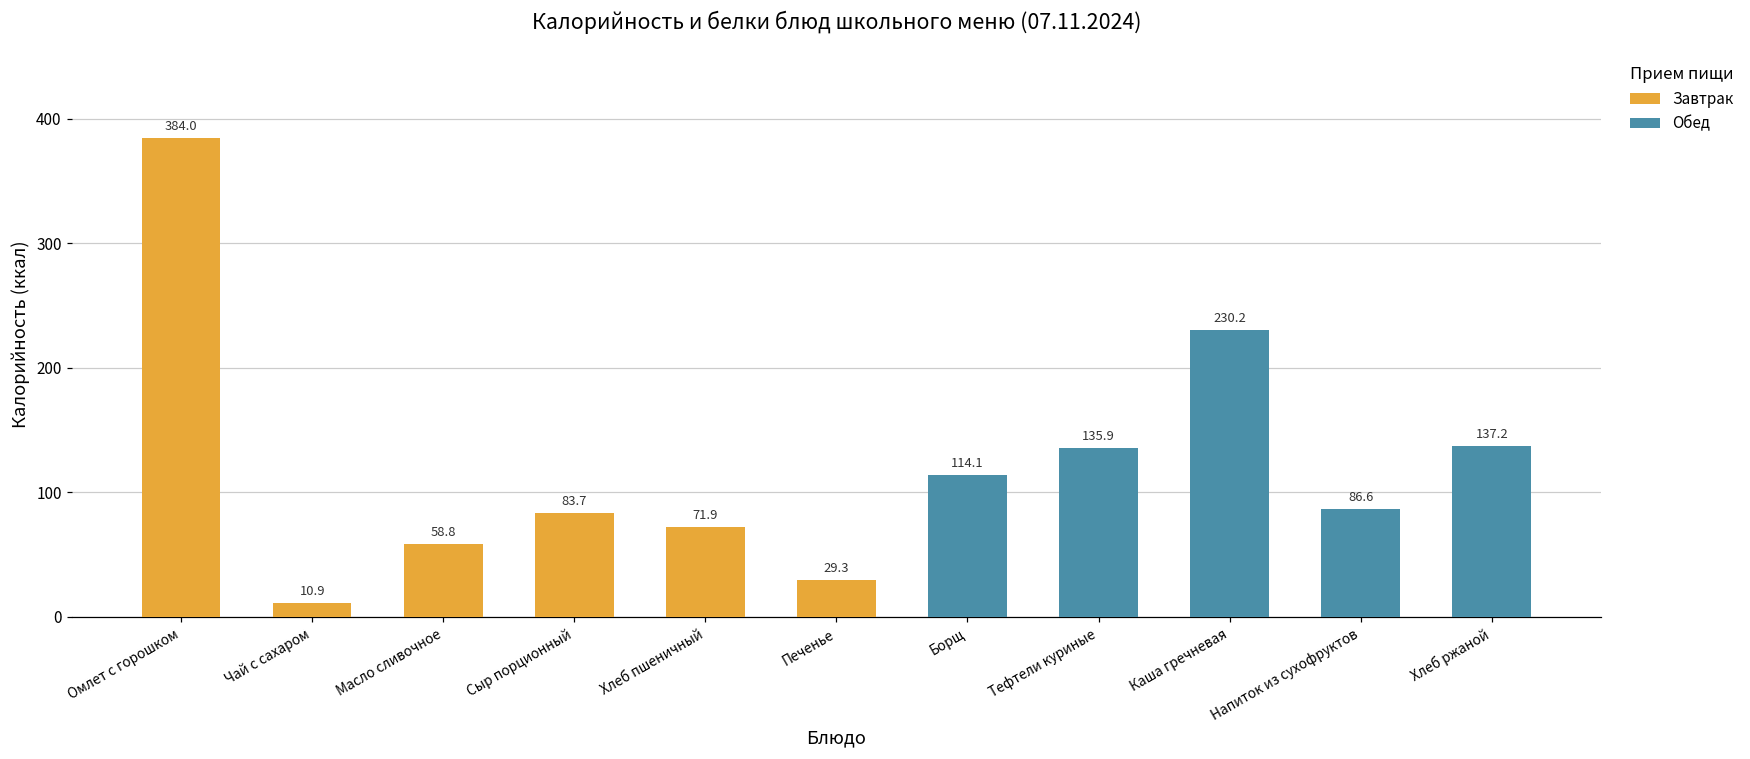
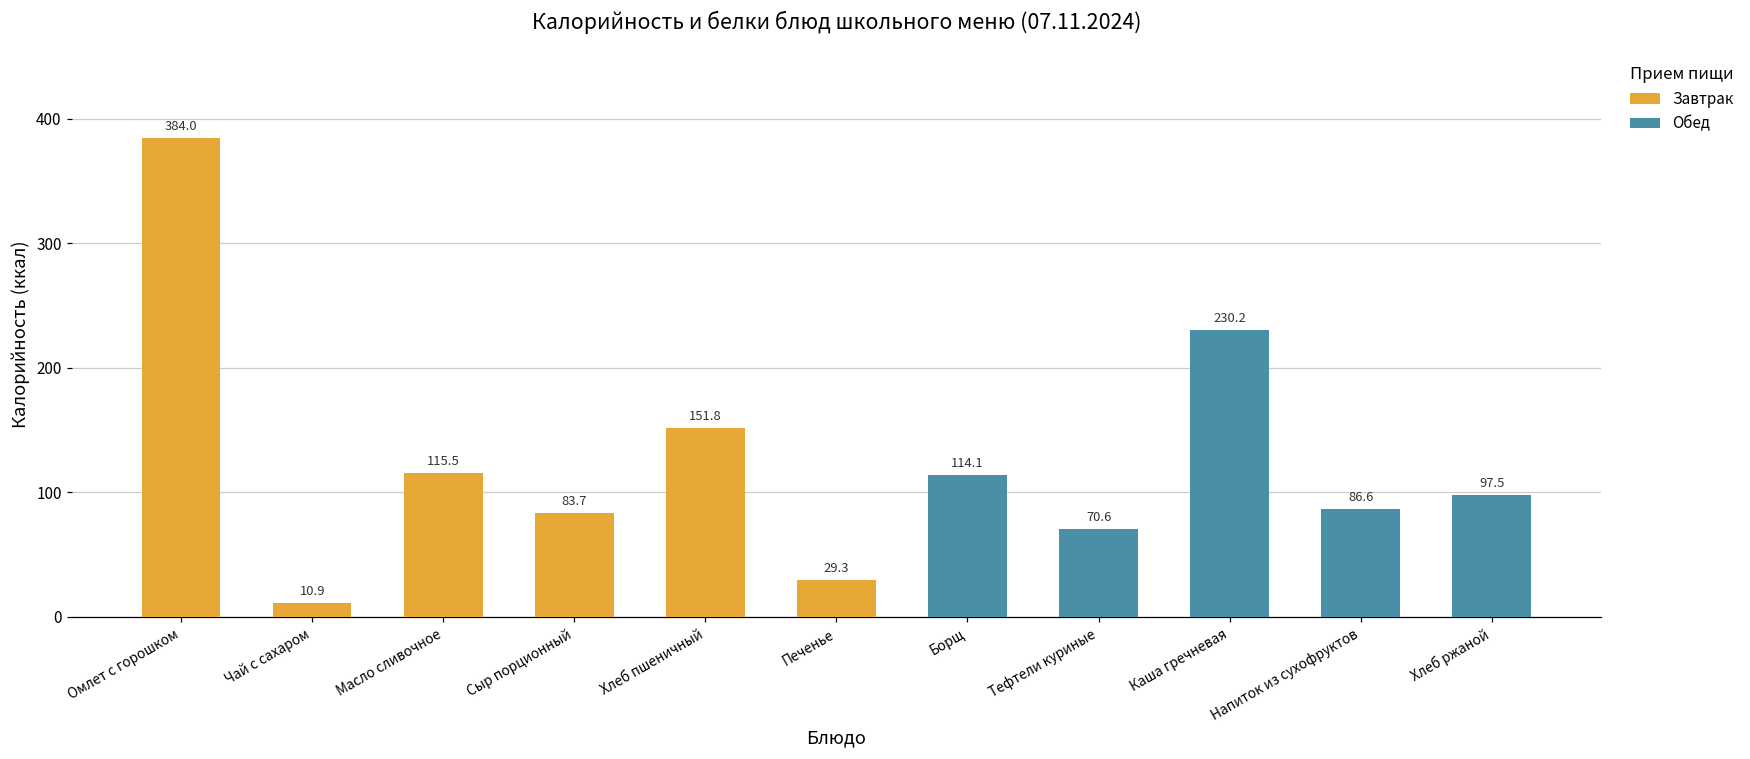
  {
    "Завтрак": {
      "Омлет с горошком": 384.0,
      "Чай с сахаром": 10.9,
-     "Масло сливочное": 58.8,
+     "Масло сливочное": 115.5,
      "Сыр порционный": 83.7,
-     "Хлеб пшеничный": 71.9,
+     "Хлеб пшеничный": 151.8,
      "Печенье": 29.3
    },
    "Обед": {
      "Борщ": 114.1,
-     "Тефтели куриные": 135.9,
+     "Тефтели куриные": 70.6,
      "Каша гречневая": 230.2,
      "Напиток из сухофруктов": 86.6,
-     "Хлеб ржаной": 137.2
+     "Хлеб ржаной": 97.5
    }
  }
